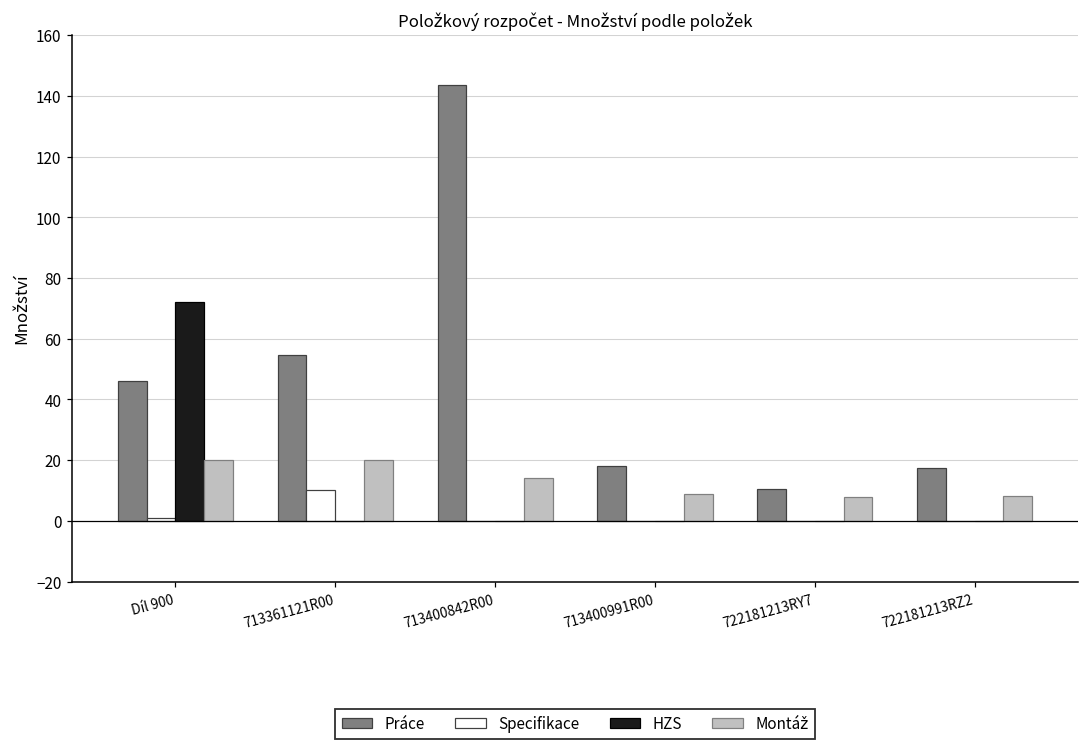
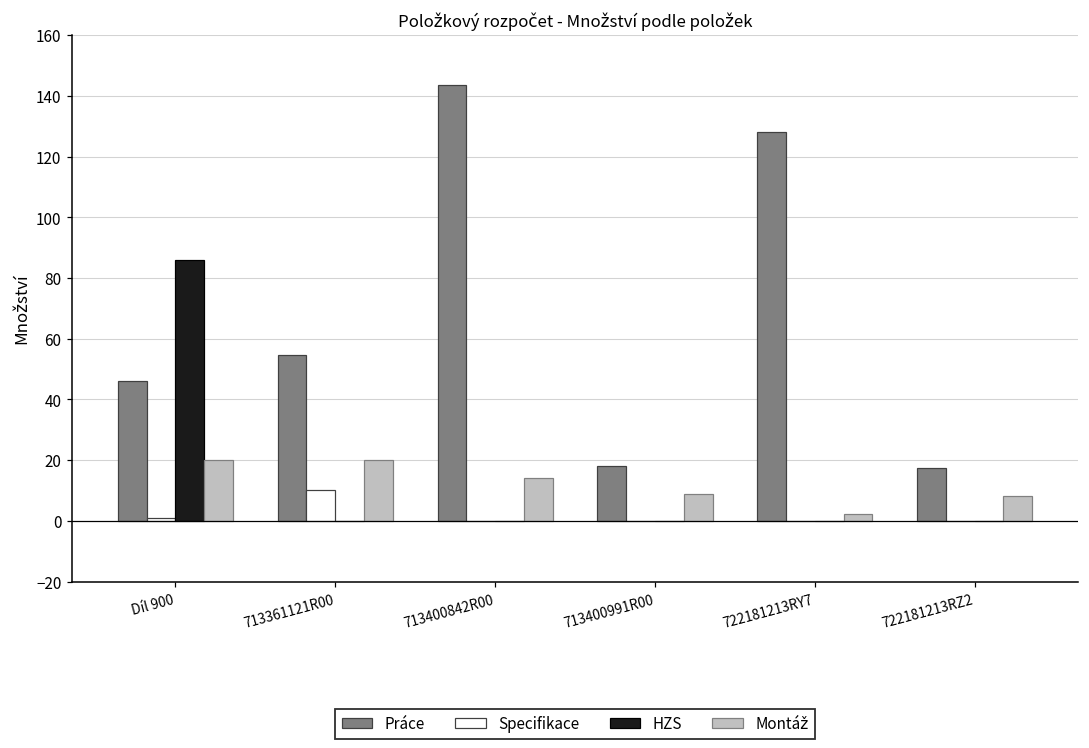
  {
    "Práce": {
      "Díl 900": 46,
      "713361121R00": 55,
      "713400842R00": 144,
      "713400991R00": 18,
-     "722181213RY7": 10,
+     "722181213RY7": 128,
      "722181213RZ2": 17
    },
    "Specifikace": {
      "Díl 900": 1,
      "713361121R00": 10,
      "713400842R00": 0,
      "713400991R00": 0,
      "722181213RY7": 0,
      "722181213RZ2": 0
    },
    "HZS": {
-     "Díl 900": 72,
+     "Díl 900": 86,
      "713361121R00": 0,
      "713400842R00": 0,
      "713400991R00": 0,
      "722181213RY7": 0,
      "722181213RZ2": 0
    },
    "Montáž": {
      "Díl 900": 20,
      "713361121R00": 20,
      "713400842R00": 14,
      "713400991R00": 9,
-     "722181213RY7": 8,
+     "722181213RY7": 2,
      "722181213RZ2": 8
    }
  }
